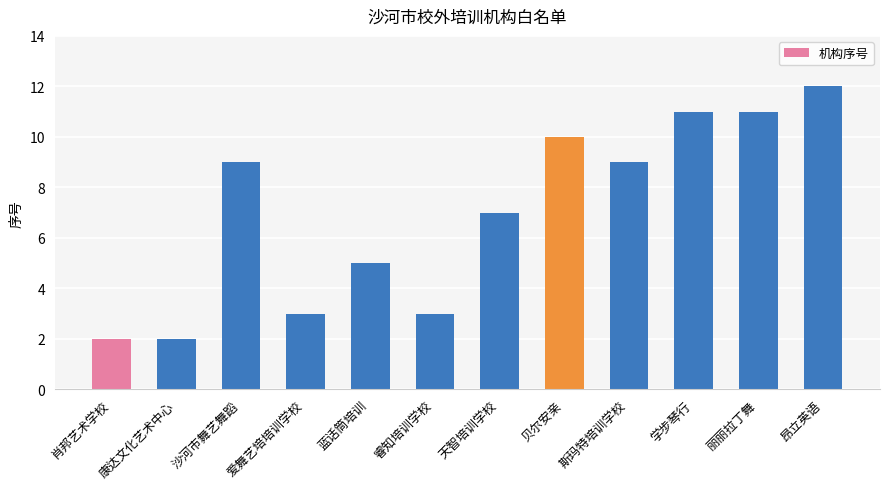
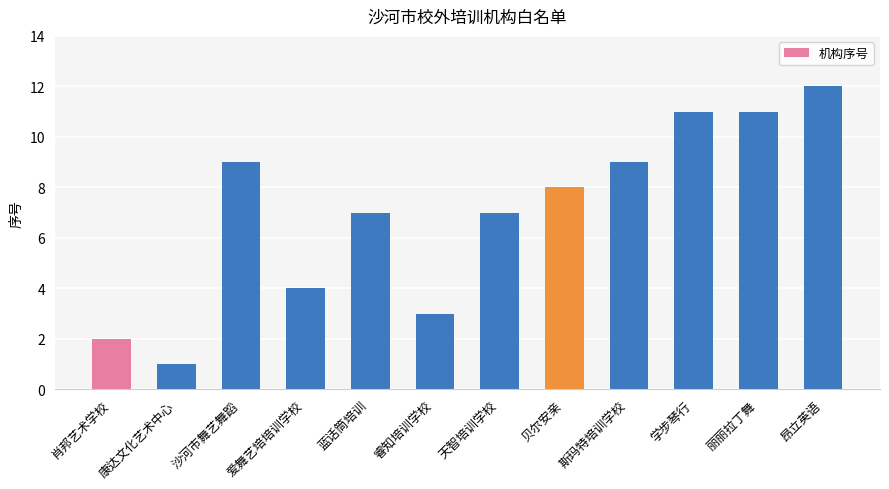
  {
    "肖邦艺术学校": 2,
-   "康达文化艺术中心": 2,
+   "康达文化艺术中心": 1,
    "沙河市舞艺舞蹈": 9,
-   "爱舞艺培培训学校": 3,
-   "蓝话筒培训": 5,
+   "爱舞艺培培训学校": 4,
+   "蓝话筒培训": 7,
    "睿知培训学校": 3,
    "天智培训学校": 7,
-   "贝尔安亲": 10,
+   "贝尔安亲": 8,
    "斯玛特培训学校": 9,
    "学步琴行": 11,
    "丽丽拉丁舞": 11,
    "昂立英语": 12
  }
